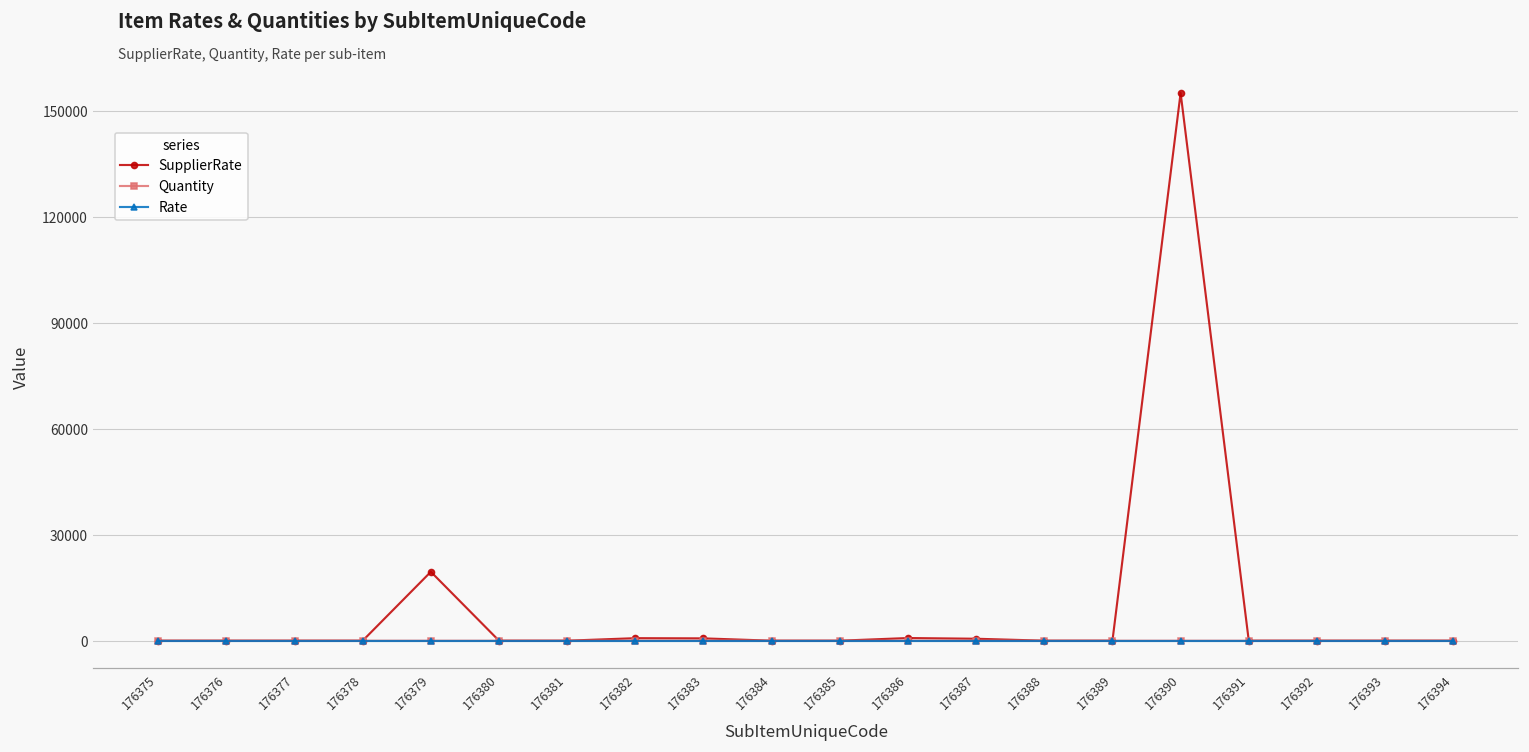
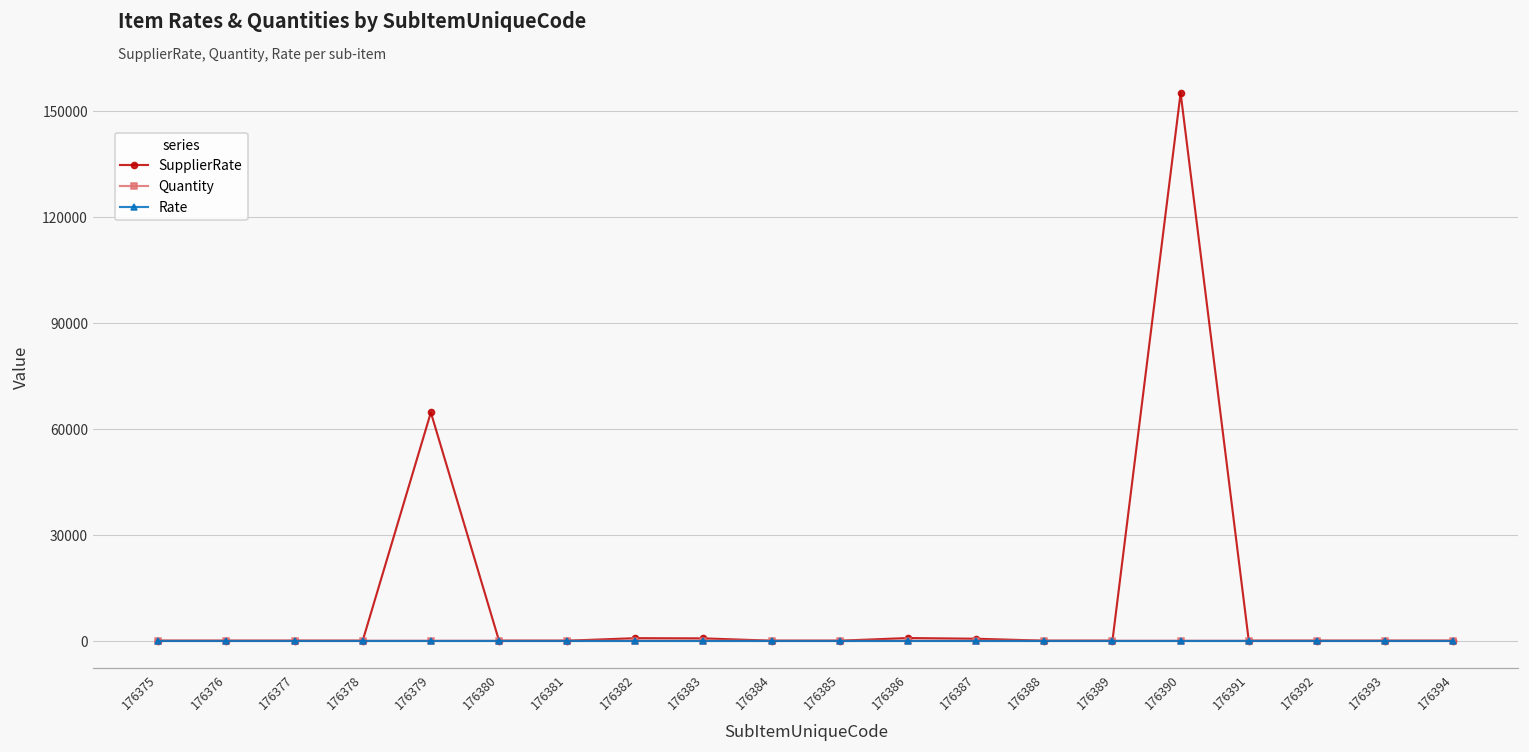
  {
    "SupplierRate": {
-     "176379": 20000,
+     "176379": 65000,
      "176390": 155000
    },
    "Rate": {
      "176379": 0,
      "176390": 0
    }
  }
